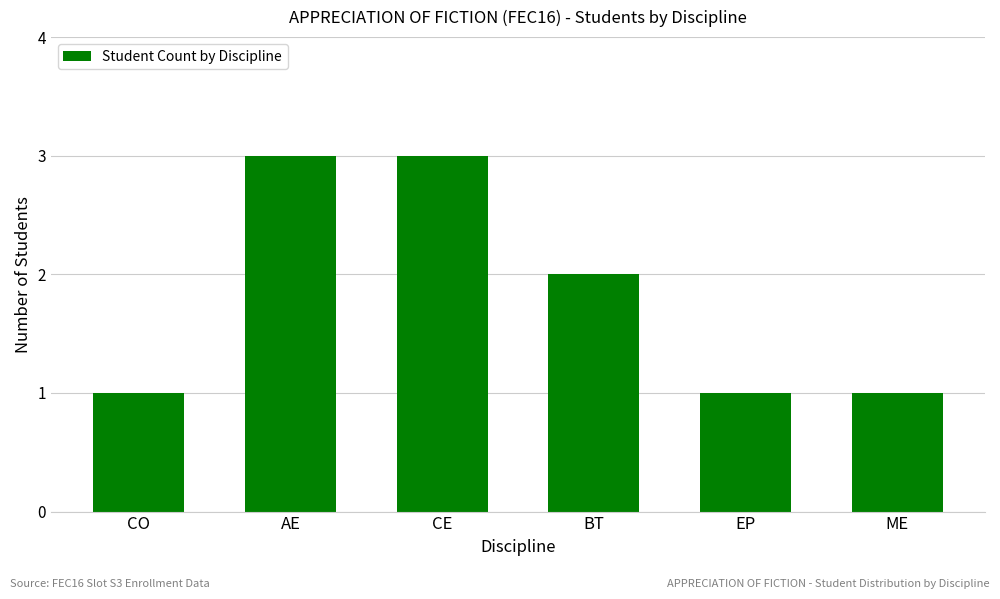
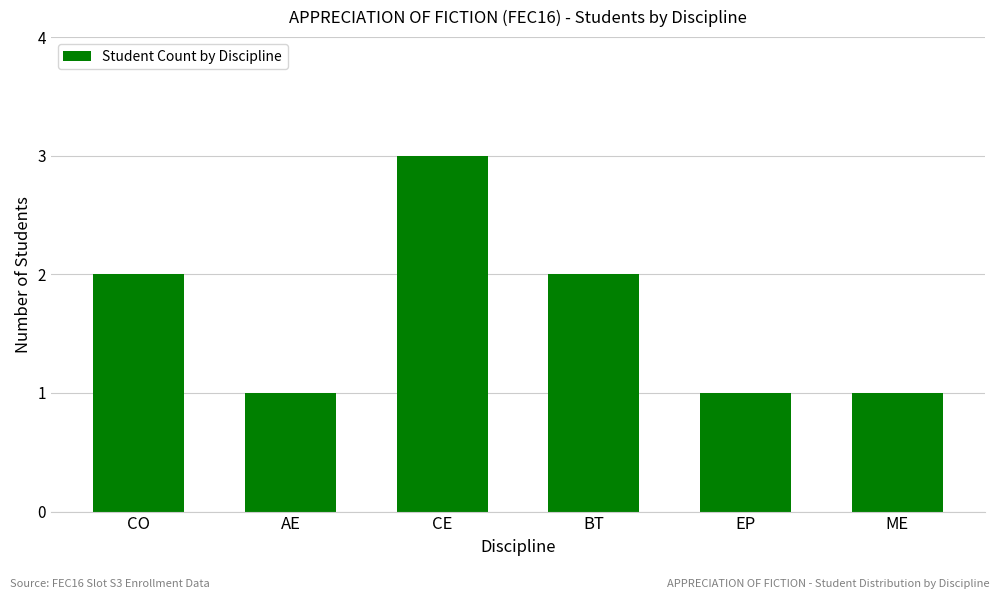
  {
-   "CO": 1,
-   "AE": 3,
+   "CO": 2,
+   "AE": 1,
    "CE": 3,
    "BT": 2,
    "EP": 1,
    "ME": 1
  }
